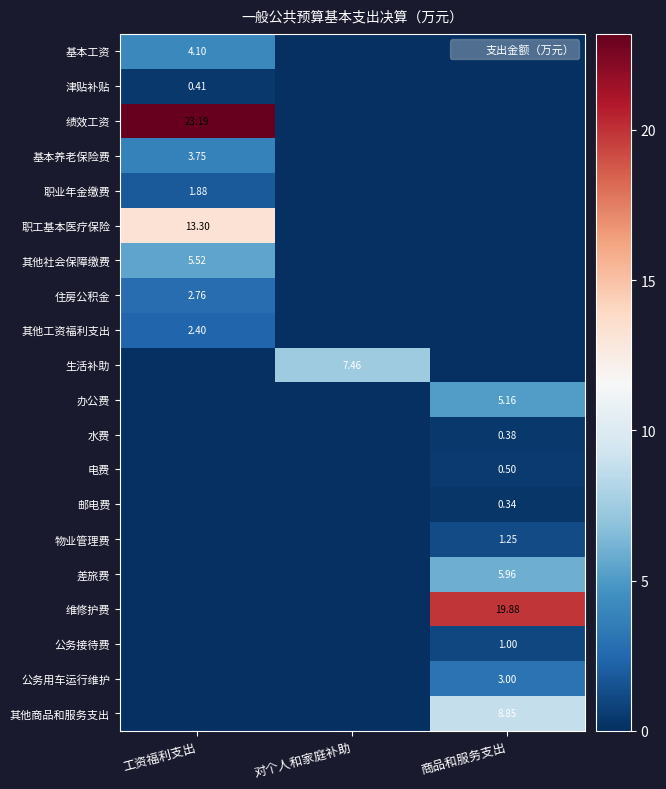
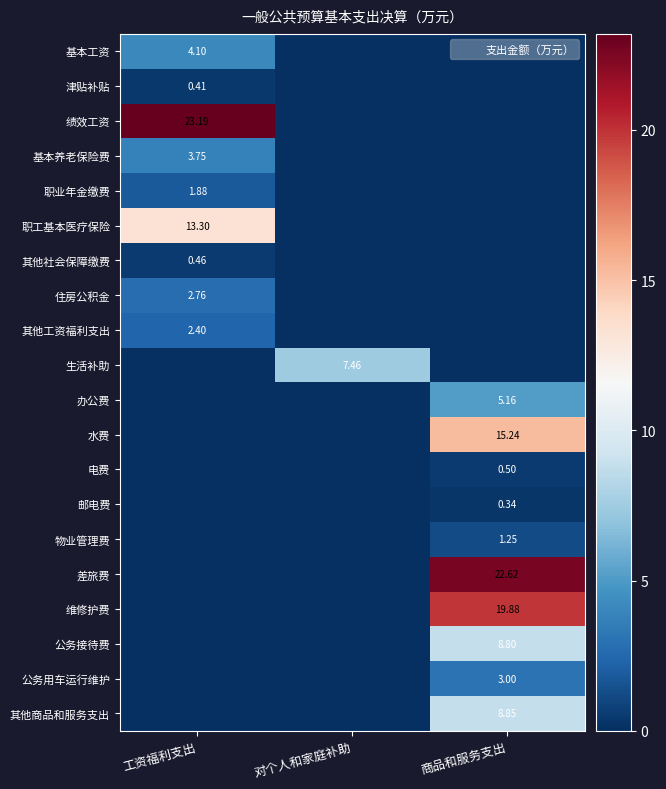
  {
    "基本工资": {
      "工资福利支出": 4.10
    },
    "津贴补贴": {
      "工资福利支出": 0.41
    },
    "绩效工资": {
      "工资福利支出": 23.19
    },
    "基本养老保险费": {
      "工资福利支出": 3.75
    },
    "职业年金缴费": {
      "工资福利支出": 1.88
    },
    "职工基本医疗保险": {
      "工资福利支出": 13.30
    },
    "其他社会保障缴费": {
-     "工资福利支出": 5.52
+     "工资福利支出": 0.46
    },
    "住房公积金": {
      "工资福利支出": 2.76
    },
    "其他工资福利支出": {
      "工资福利支出": 2.40
    },
    "生活补助": {
      "对个人和家庭补助": 7.46
    },
    "办公费": {
      "商品和服务支出": 5.16
    },
    "水费": {
-     "商品和服务支出": 0.38
+     "商品和服务支出": 15.24
    },
    "电费": {
      "商品和服务支出": 0.50
    },
    "邮电费": {
      "商品和服务支出": 0.34
    },
    "物业管理费": {
      "商品和服务支出": 1.25
    },
    "差旅费": {
-     "商品和服务支出": 5.96
+     "商品和服务支出": 22.62
    },
    "维修护费": {
      "商品和服务支出": 19.88
    },
    "公务接待费": {
-     "商品和服务支出": 1.00
+     "商品和服务支出": 8.80
    },
    "公务用车运行维护": {
      "商品和服务支出": 3.00
    },
    "其他商品和服务支出": {
      "商品和服务支出": 8.85
    }
  }
